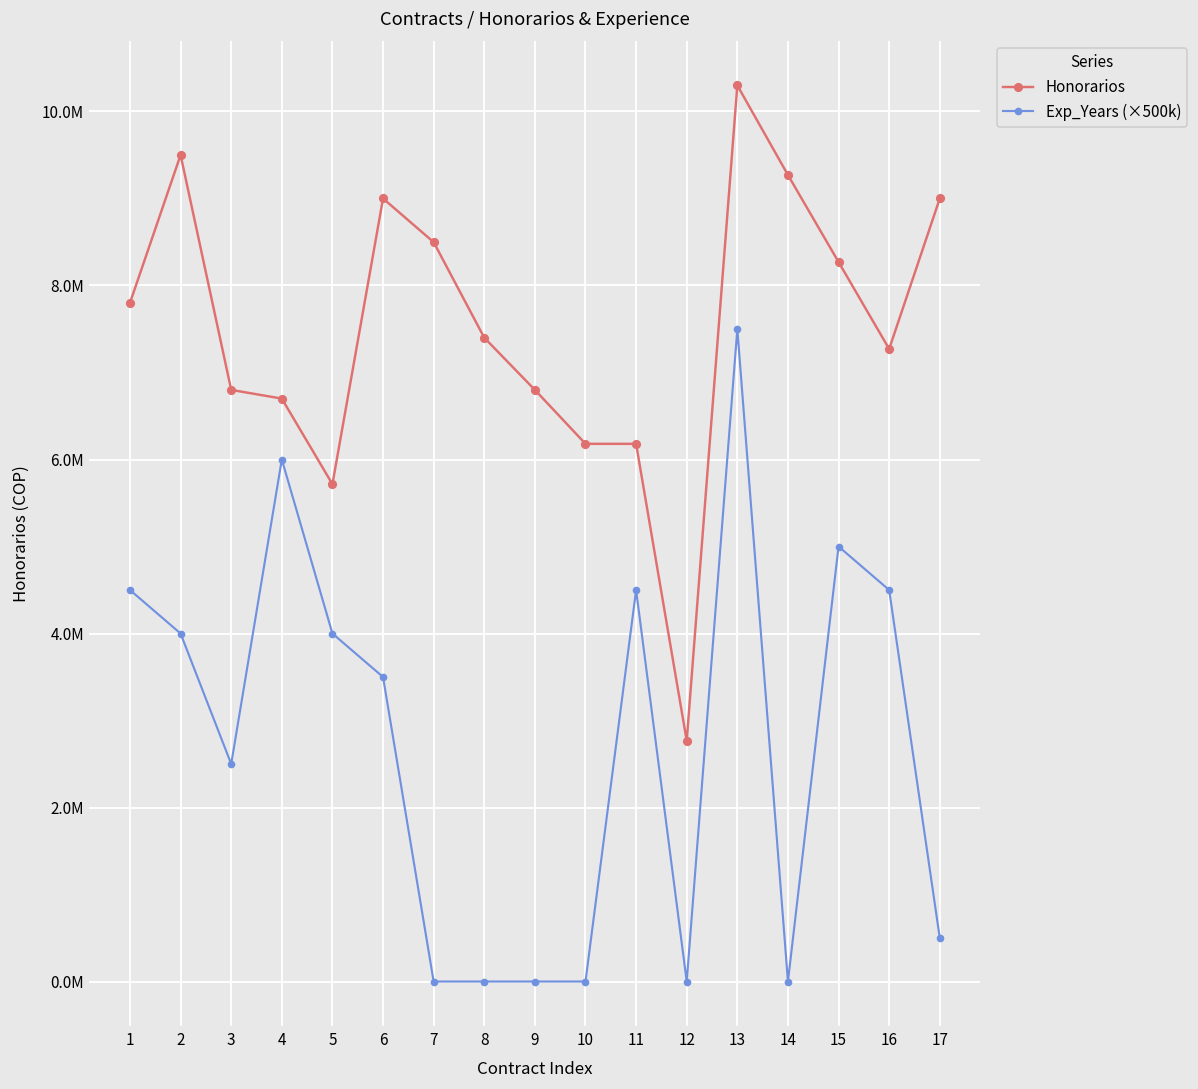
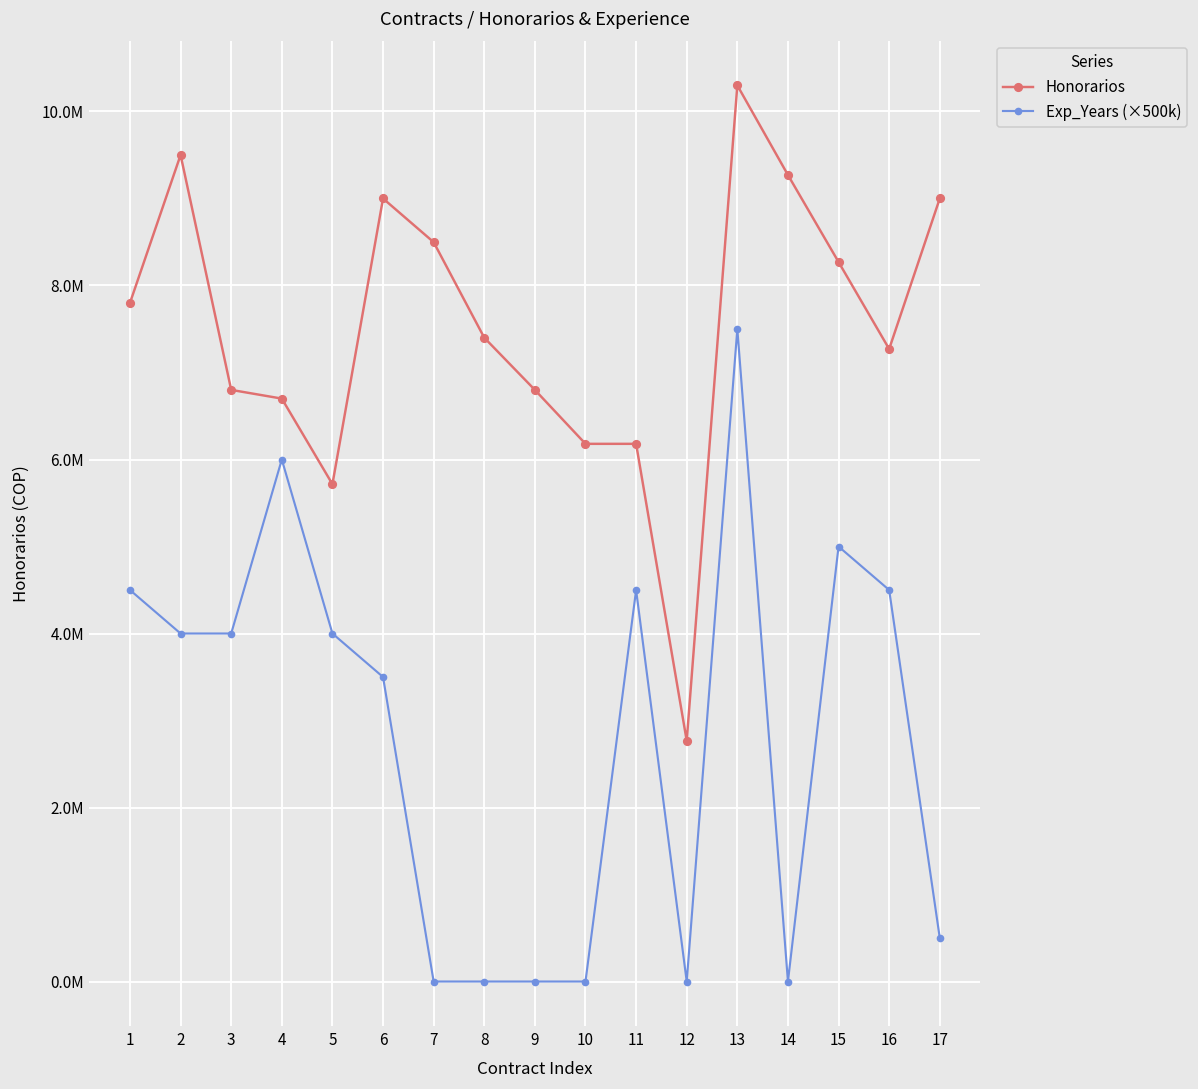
  {
    "Honorarios": {
      "1": 7800000,
      "2": 9500000,
      "3": 6800000,
      "4": 6700000,
      "5": 5700000,
      "6": 9000000,
      "7": 8500000,
      "8": 7400000,
      "9": 6800000,
      "10": 6200000,
      "11": 6200000,
      "12": 2800000,
      "13": 10300000,
      "14": 9300000,
      "15": 8300000,
      "16": 7300000,
      "17": 9000000
    },
    "Exp_Years (×500k)": {
      "1": 4500000,
      "2": 4000000,
-     "3": 2500000,
+     "3": 4000000,
      "4": 6000000,
      "5": 4000000,
      "6": 3500000,
      "7": 0,
      "8": 0,
      "9": 0,
      "10": 0,
      "11": 4500000,
      "12": 0,
      "13": 7500000,
      "14": 0,
      "15": 5000000,
      "16": 4500000,
      "17": 500000
    }
  }
